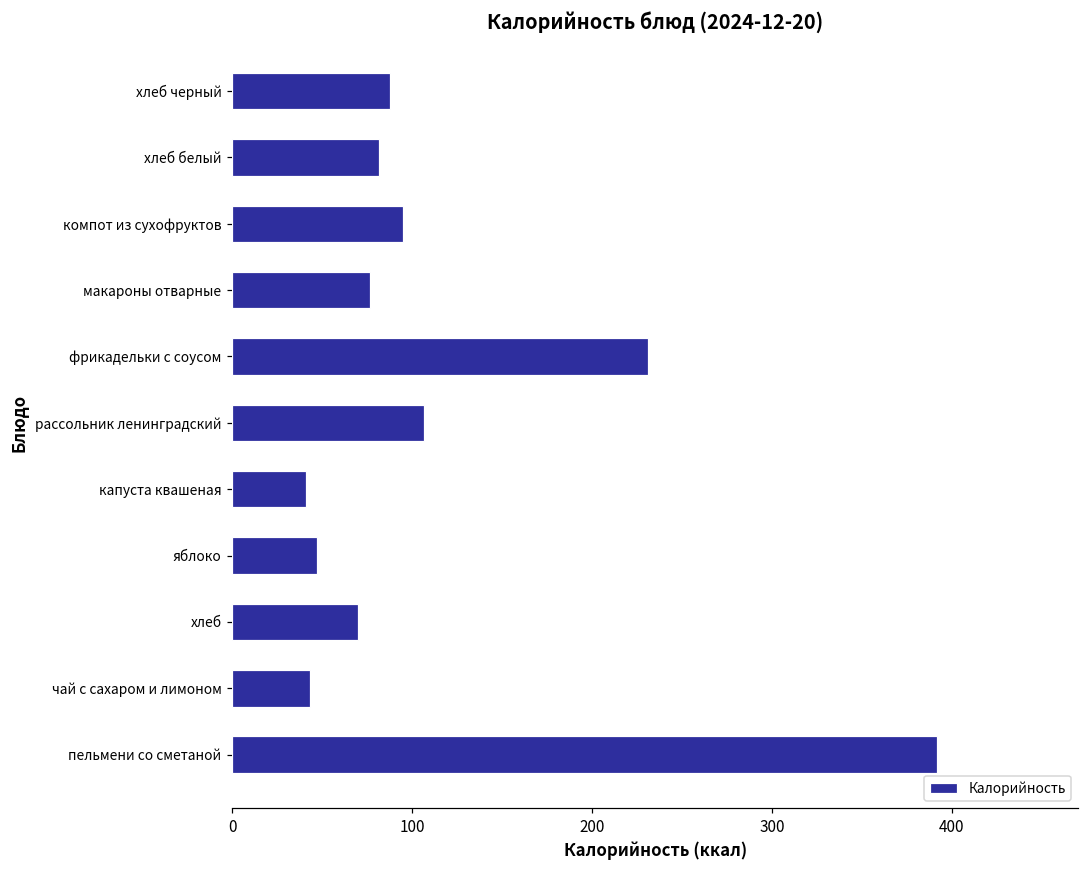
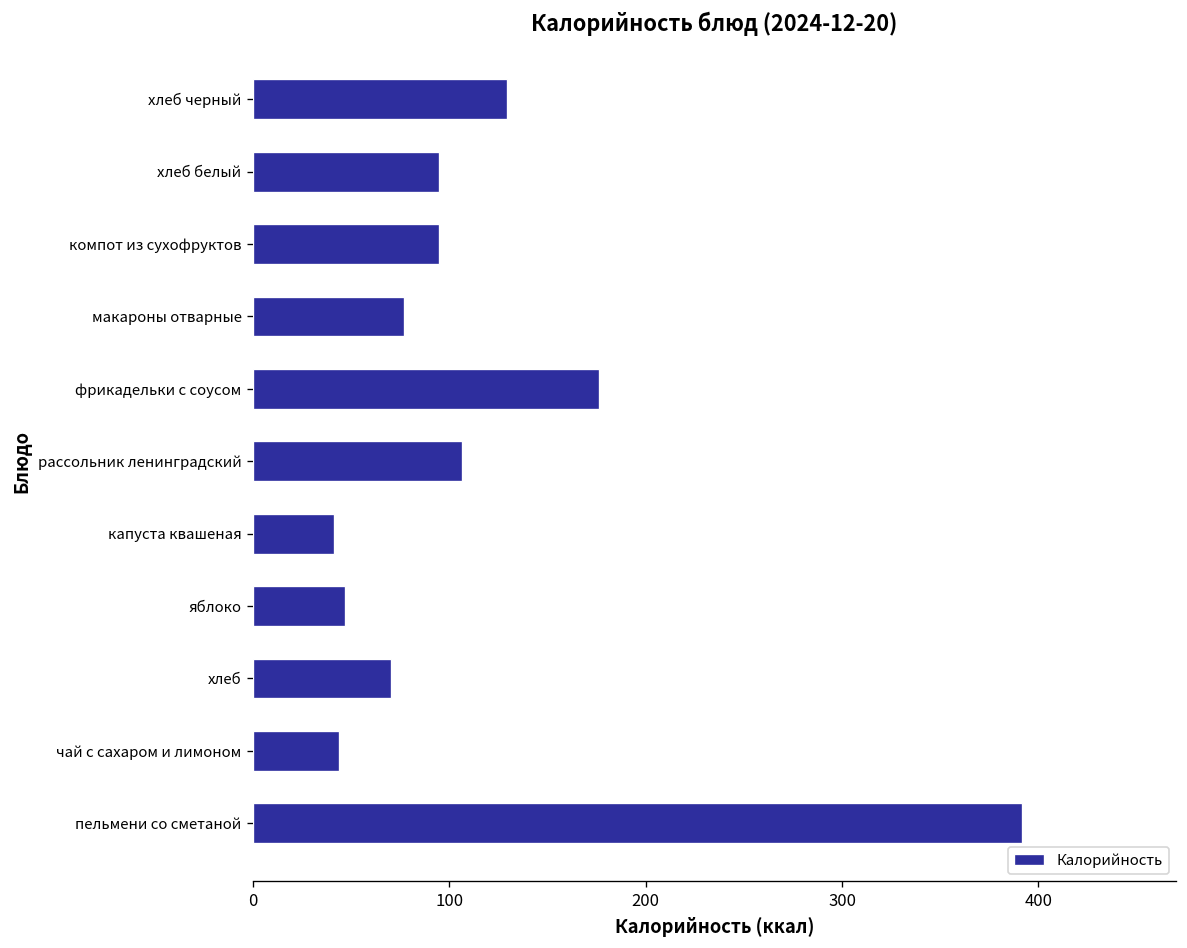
  {
-   "хлеб черный": 88,
-   "хлеб белый": 81,
+   "хлеб черный": 129,
+   "хлеб белый": 95,
    "компот из сухофруктов": 95,
    "макароны отварные": 77,
-   "фрикадельки с соусом": 231,
+   "фрикадельки с соусом": 176,
    "рассольник ленинградский": 107,
    "капуста квашеная": 41,
    "яблоко": 47,
    "хлеб": 70,
    "чай с сахаром и лимоном": 44,
    "пельмени со сметаной": 392
  }
